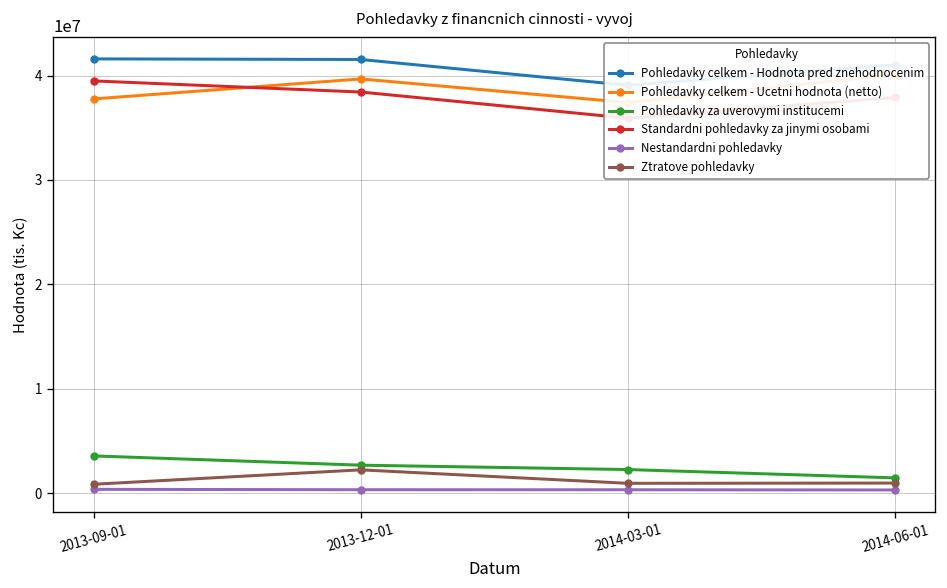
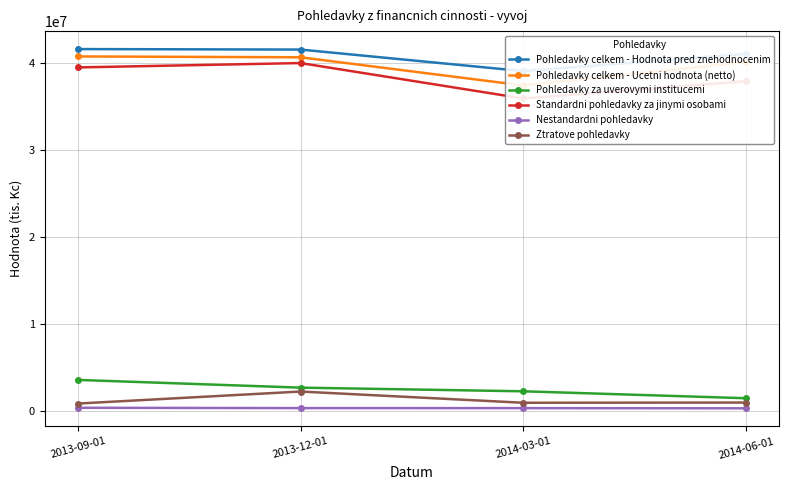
  {
    "Pohledavky celkem - Hodnota pred znehodnocenim": {
      "2013-09-01": 42000000,
      "2013-12-01": 42000000
    },
    "Pohledavky celkem - Ucetni hodnota (netto)": {
-     "2013-09-01": 38000000,
-     "2013-12-01": 40000000
+     "2013-09-01": 41000000,
+     "2013-12-01": 41000000
    },
    "Pohledavky za uverovymi institucemi": {
      "2013-09-01": 4000000,
      "2013-12-01": 3000000,
      "2014-03-01": 2000000,
      "2014-06-01": 1000000
    },
    "Standardni pohledavky za jinymi osobami": {
      "2013-09-01": 39000000,
-     "2013-12-01": 38000000
+     "2013-12-01": 40000000
    },
    "Nestandardni pohledavky": {
      "2013-09-01": 0,
      "2013-12-01": 0,
      "2014-03-01": 0,
      "2014-06-01": 0
    },
    "Ztratove pohledavky": {
      "2013-09-01": 1000000,
      "2013-12-01": 2000000,
      "2014-03-01": 1000000,
      "2014-06-01": 1000000
    }
  }
